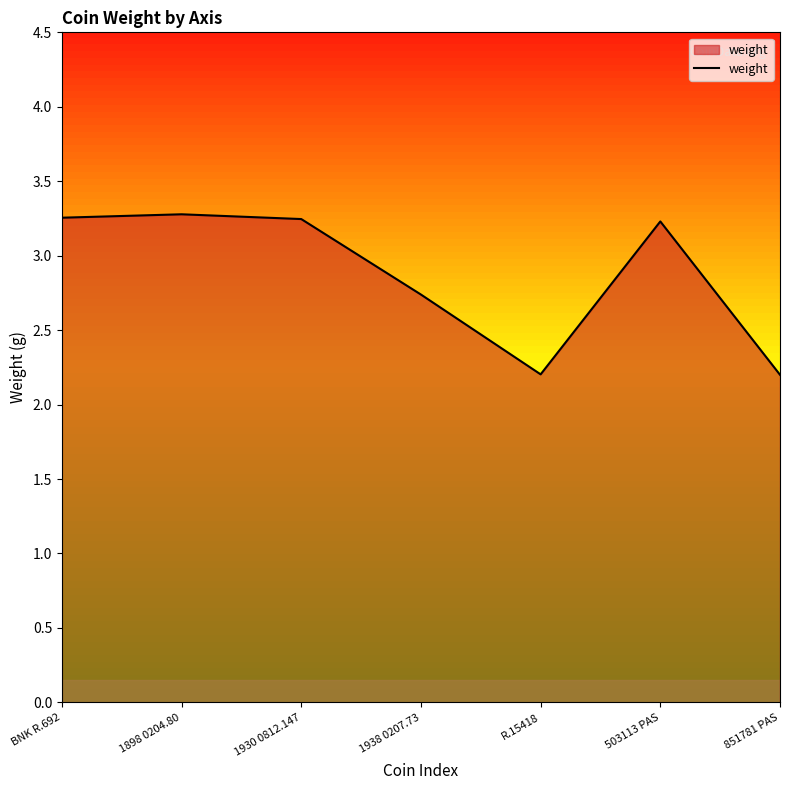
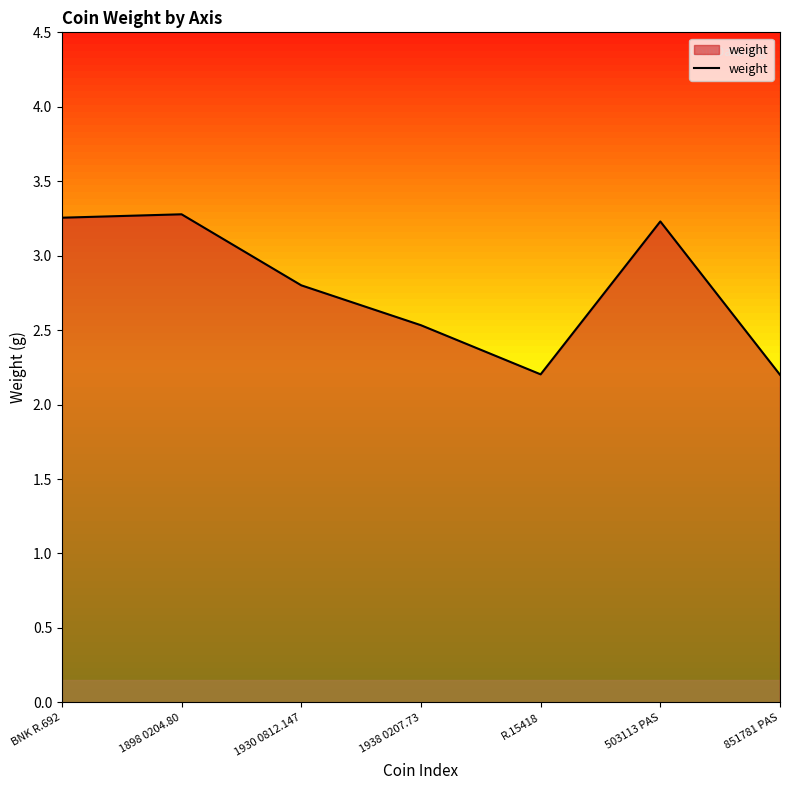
  {
    "BNK R.692": 3.26,
    "1898 0204.80": 3.28,
-   "1930 0812.147": 3.25,
-   "1938 0207.73": 2.74,
+   "1930 0812.147": 2.80,
+   "1938 0207.73": 2.53,
    "R.15418": 2.20,
    "503113 PAS": 3.23,
    "851781 PAS": 2.20
  }
